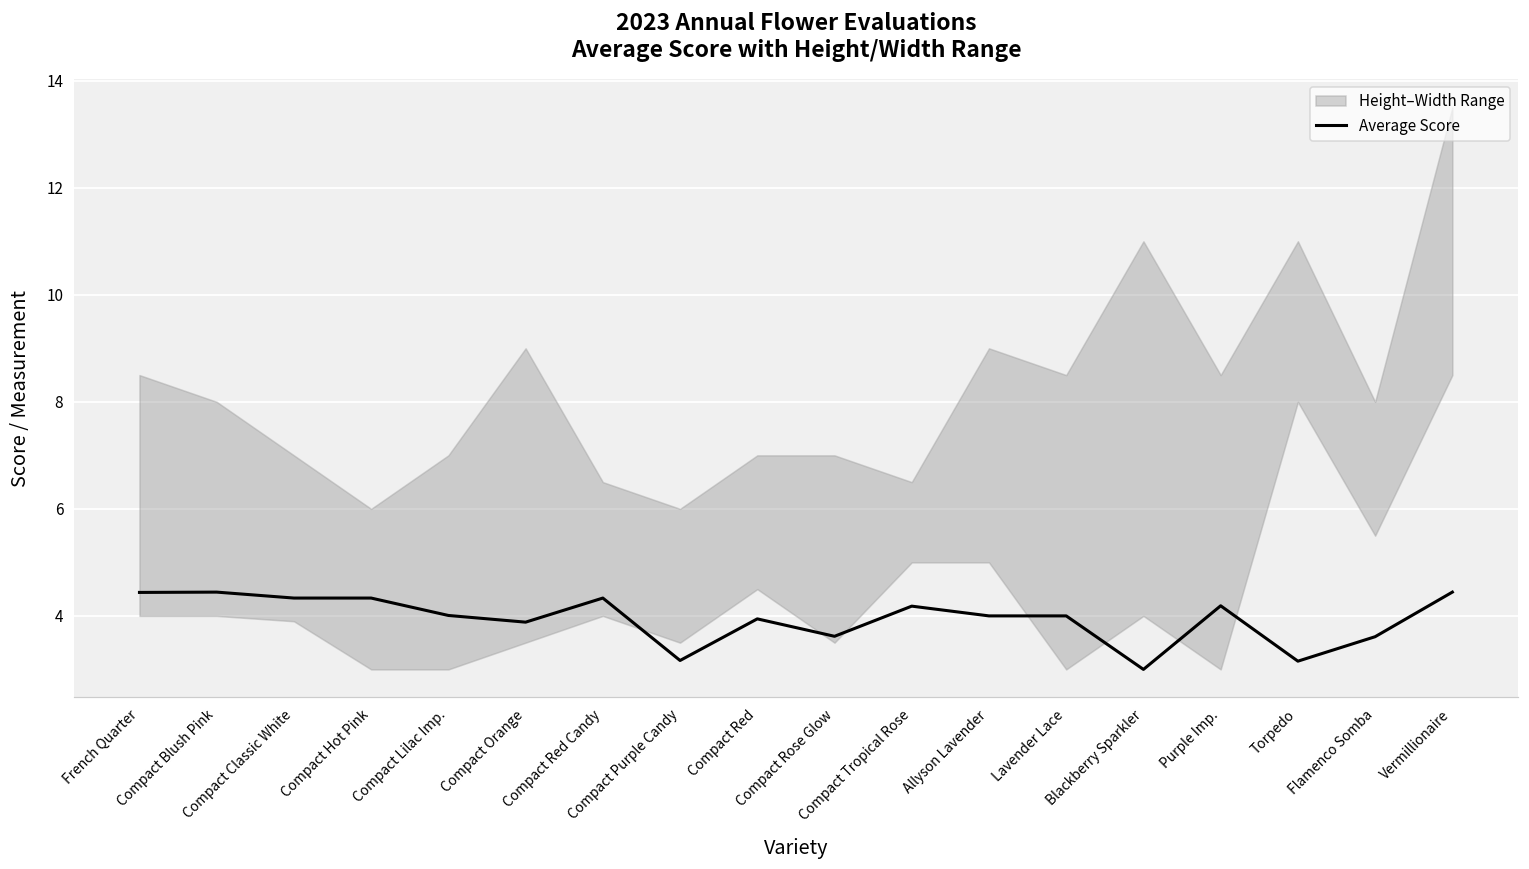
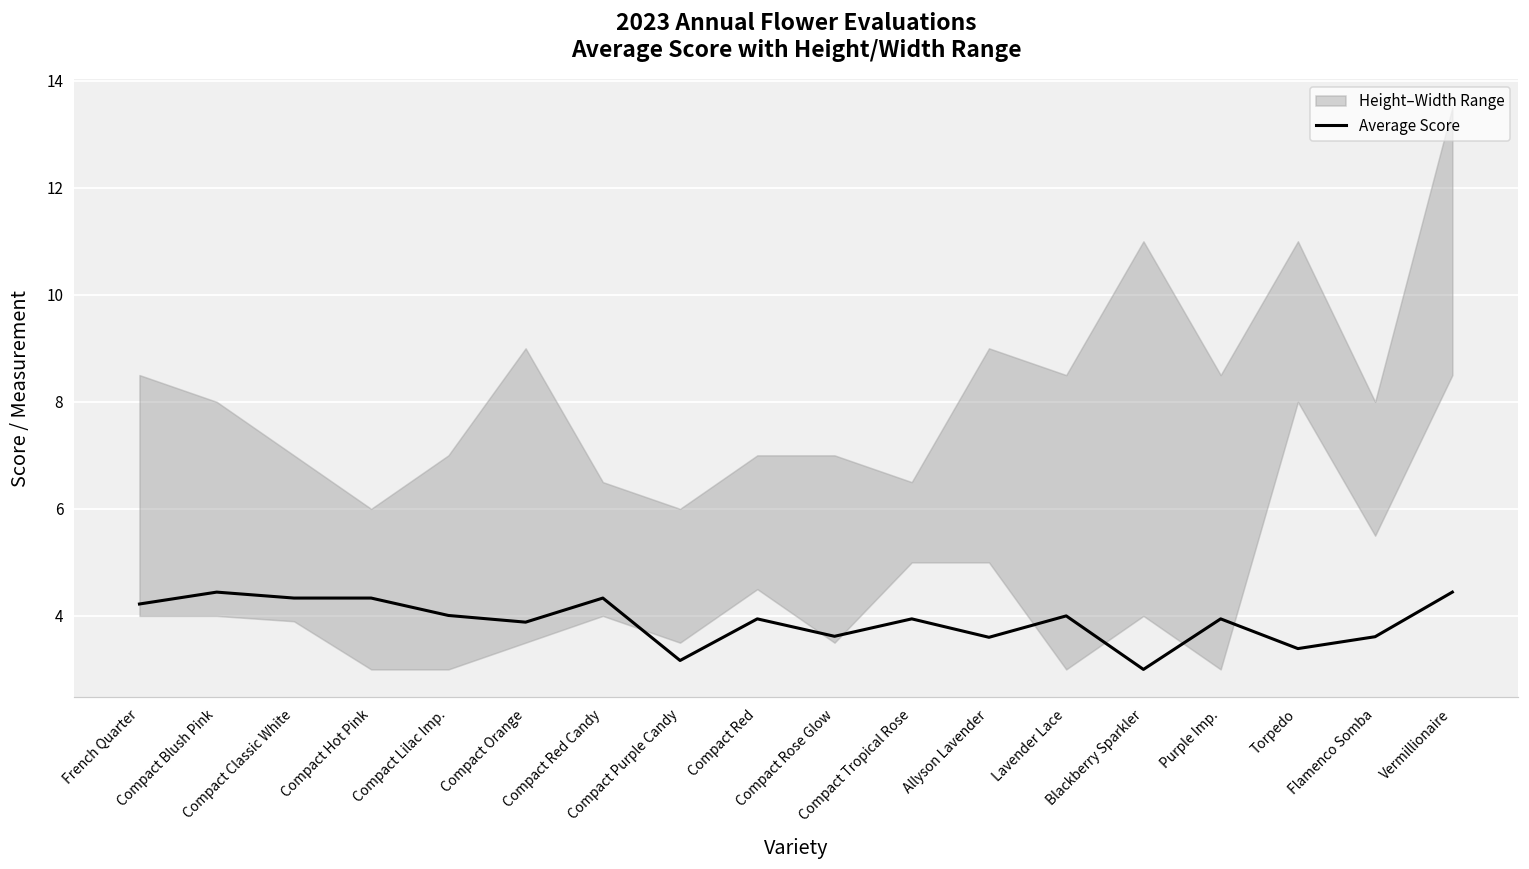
  {
    "Average Score": {
-     "French Quarter": 4.4,
+     "French Quarter": 4.2,
      "Compact Blush Pink": 4.4,
      "Compact Classic White": 4.3,
      "Compact Hot Pink": 4.3,
      "Compact Lilac Imp.": 4.0,
      "Compact Orange": 3.9,
      "Compact Red Candy": 4.3,
      "Compact Purple Candy": 3.2,
      "Compact Red": 3.9,
      "Compact Rose Glow": 3.6,
-     "Compact Tropical Rose": 4.2,
-     "Allyson Lavender": 4.0,
+     "Compact Tropical Rose": 3.9,
+     "Allyson Lavender": 3.6,
      "Lavender Lace": 4.0,
      "Blackberry Sparkler": 3.0,
-     "Purple Imp.": 4.2,
-     "Torpedo": 3.2,
+     "Purple Imp.": 3.9,
+     "Torpedo": 3.4,
      "Flamenco Somba": 3.6,
      "Vermillionaire": 4.4
    }
  }
